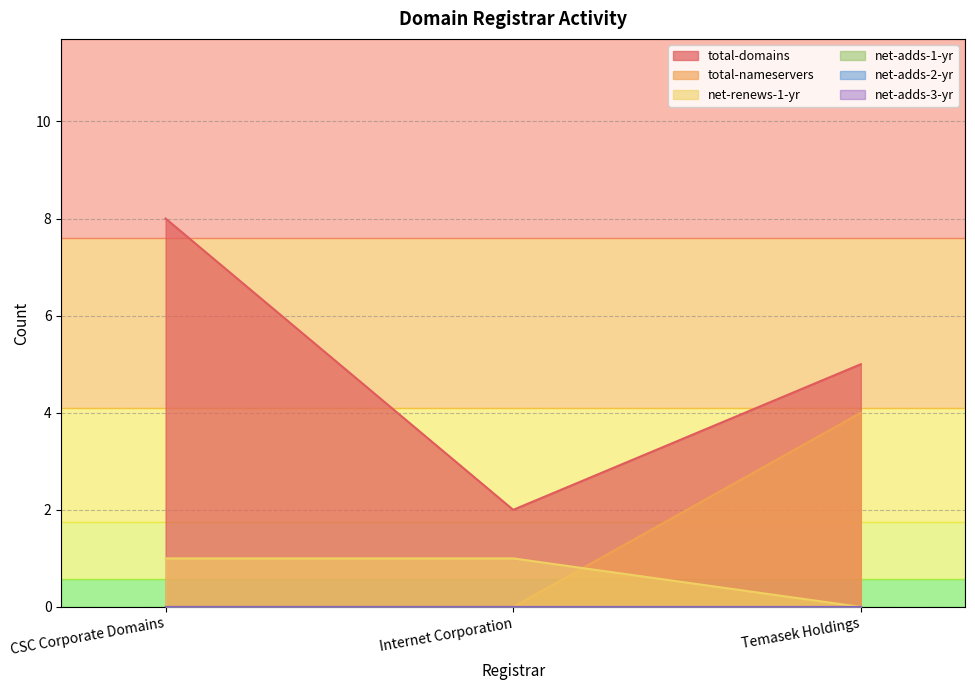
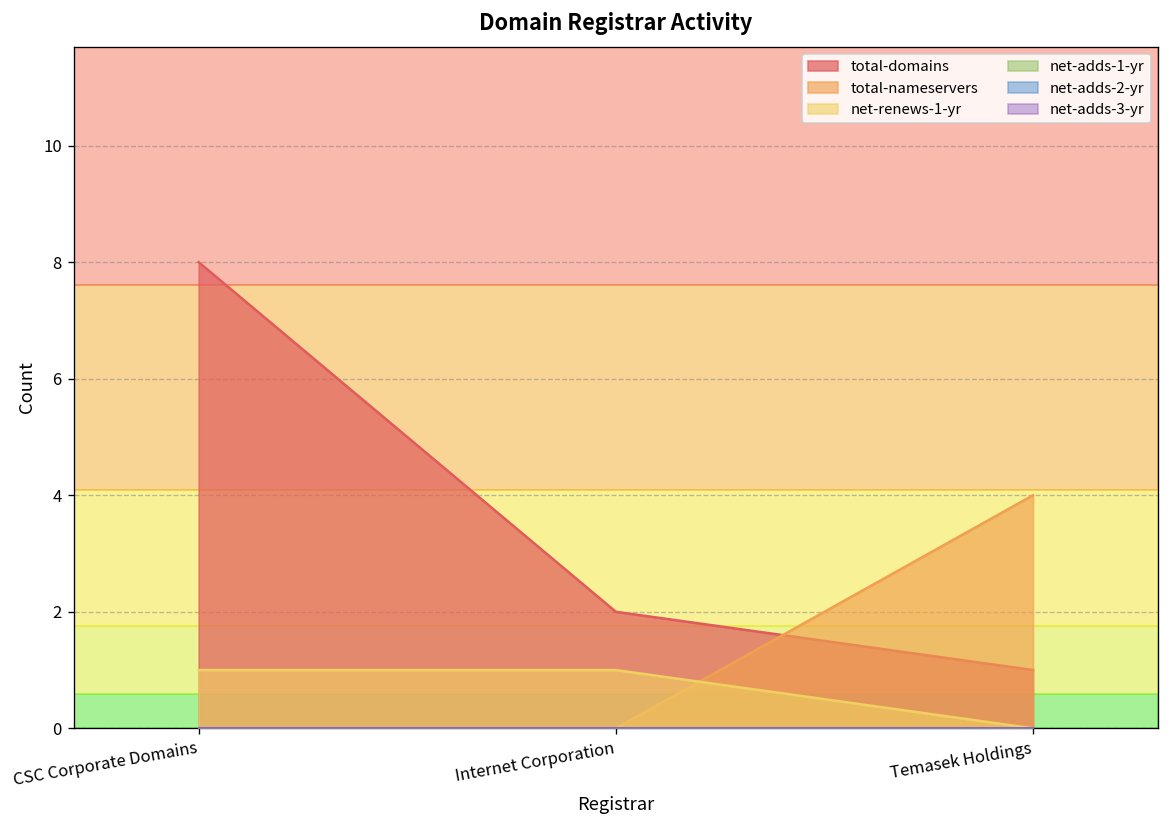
  {
    "total-domains": {
      "CSC Corporate Domains": 8,
      "Internet Corporation": 2,
-     "Temasek Holdings": 5
+     "Temasek Holdings": 1
    }
  }
